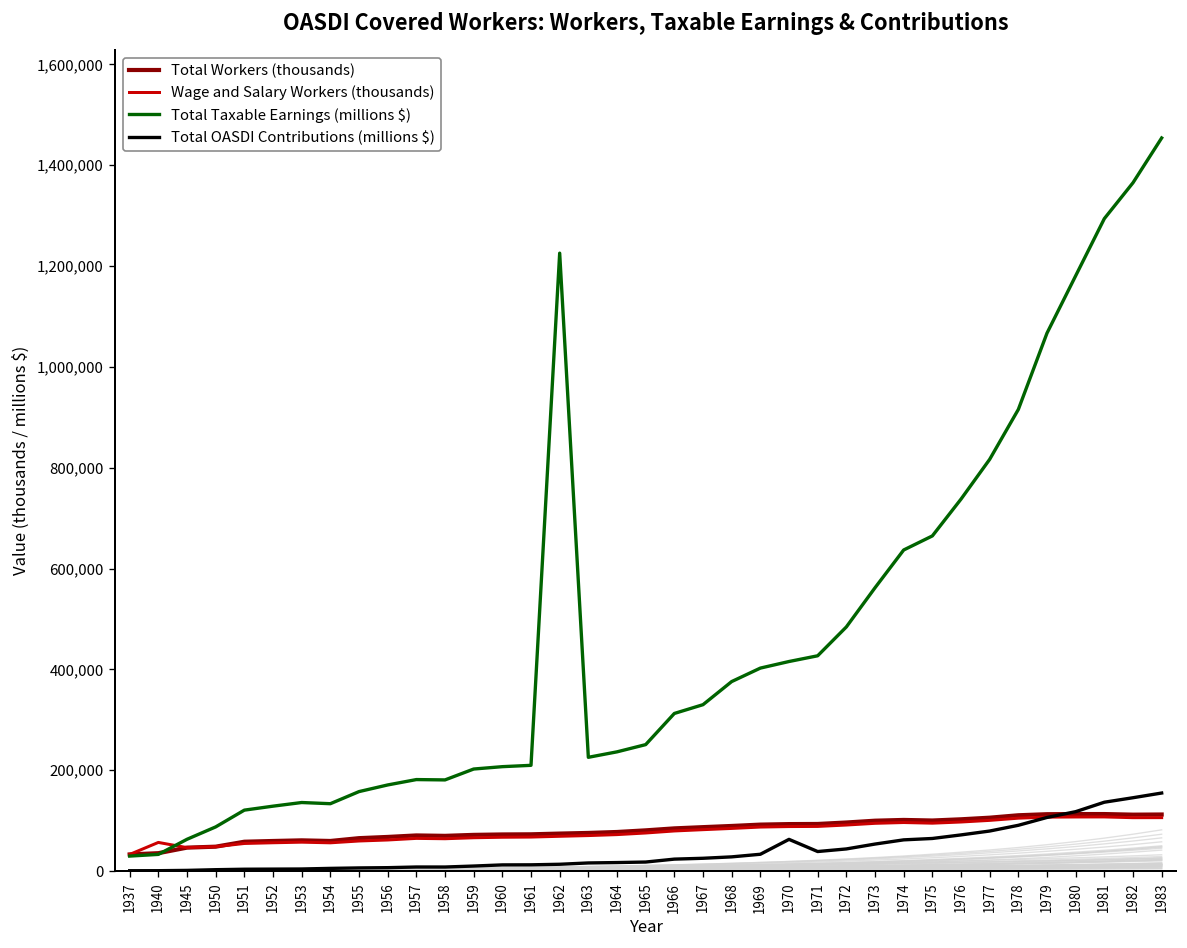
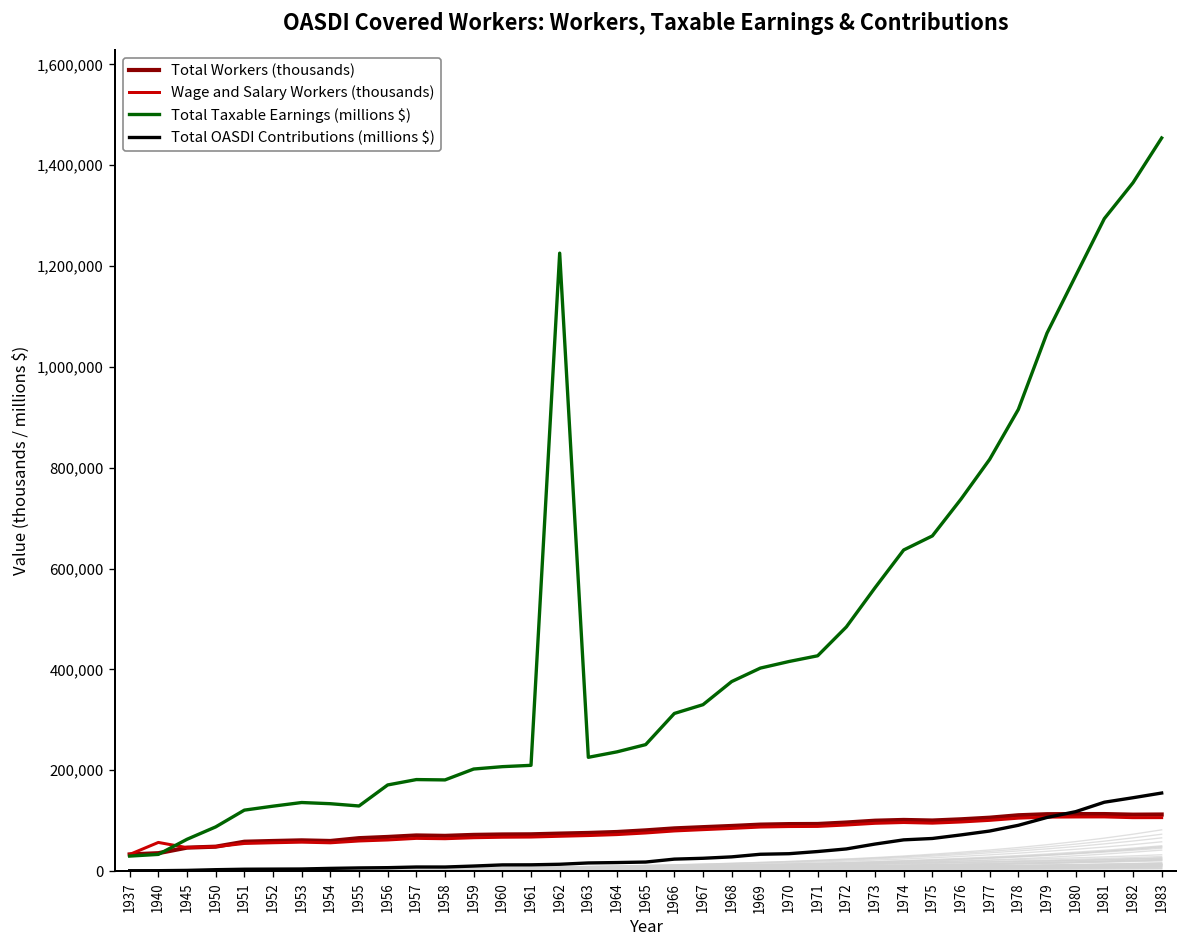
  {
    "Total Workers (thousands)": {
      "1956": "70,000",
      "1983": "110,000"
    },
    "Wage and Salary Workers (thousands)": {
      "1940": "60,000",
      "1956": "60,000",
      "1983": "110,000"
    },
    "Total Taxable Earnings (millions $)": {
      "1945": "60,000",
      "1950": "90,000",
      "1951": "120,000",
      "1952": "130,000",
      "1953": "140,000",
      "1954": "130,000",
-     "1955": "160,000",
+     "1955": "130,000",
      "1956": "170,000",
      "1957": "180,000",
      "1958": "180,000",
      "1959": "200,000",
      "1960": "210,000",
      "1961": "210,000",
      "1962": "1,230,000",
      "1963": "230,000",
      "1964": "240,000",
      "1965": "250,000",
      "1966": "310,000",
      "1967": "330,000",
      "1968": "380,000",
      "1969": "400,000",
      "1970": "420,000",
      "1971": "430,000",
      "1972": "480,000",
      "1973": "560,000",
      "1974": "640,000",
      "1975": "660,000",
      "1976": "740,000",
      "1977": "820,000",
      "1978": "920,000",
      "1979": "1,070,000",
      "1980": "1,180,000",
      "1981": "1,290,000",
      "1982": "1,370,000",
      "1983": "1,450,000"
    },
    "Total OASDI Contributions (millions $)": {
      "1963": "20,000",
      "1964": "20,000",
      "1965": "20,000",
      "1966": "20,000",
      "1967": "30,000",
      "1968": "30,000",
      "1969": "30,000",
-     "1970": "60,000",
+     "1970": "30,000",
      "1971": "40,000",
      "1972": "40,000",
      "1973": "50,000",
      "1974": "60,000",
      "1975": "60,000",
      "1976": "70,000",
      "1977": "80,000",
      "1978": "90,000",
      "1981": "140,000",
      "1982": "150,000",
      "1983": "150,000"
    }
  }
